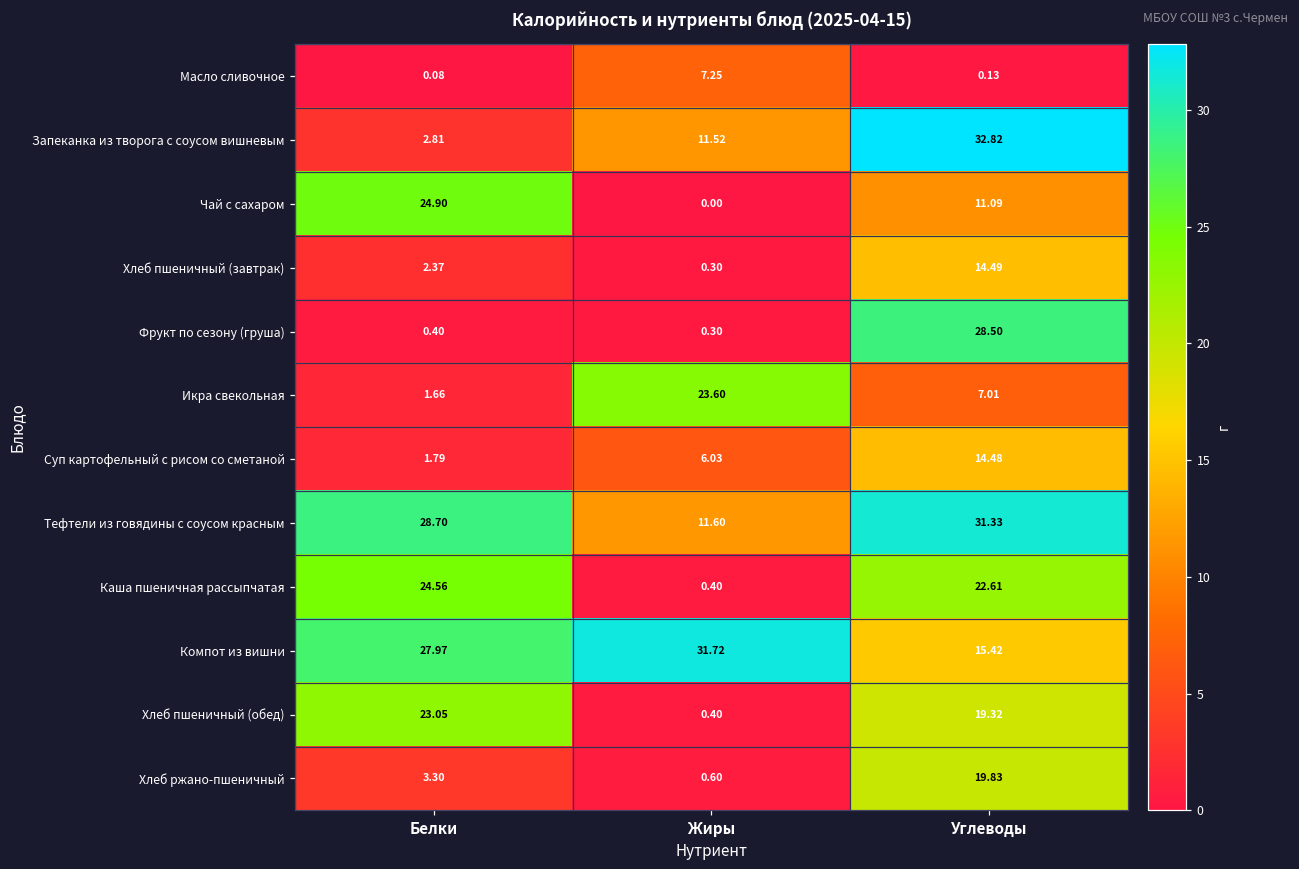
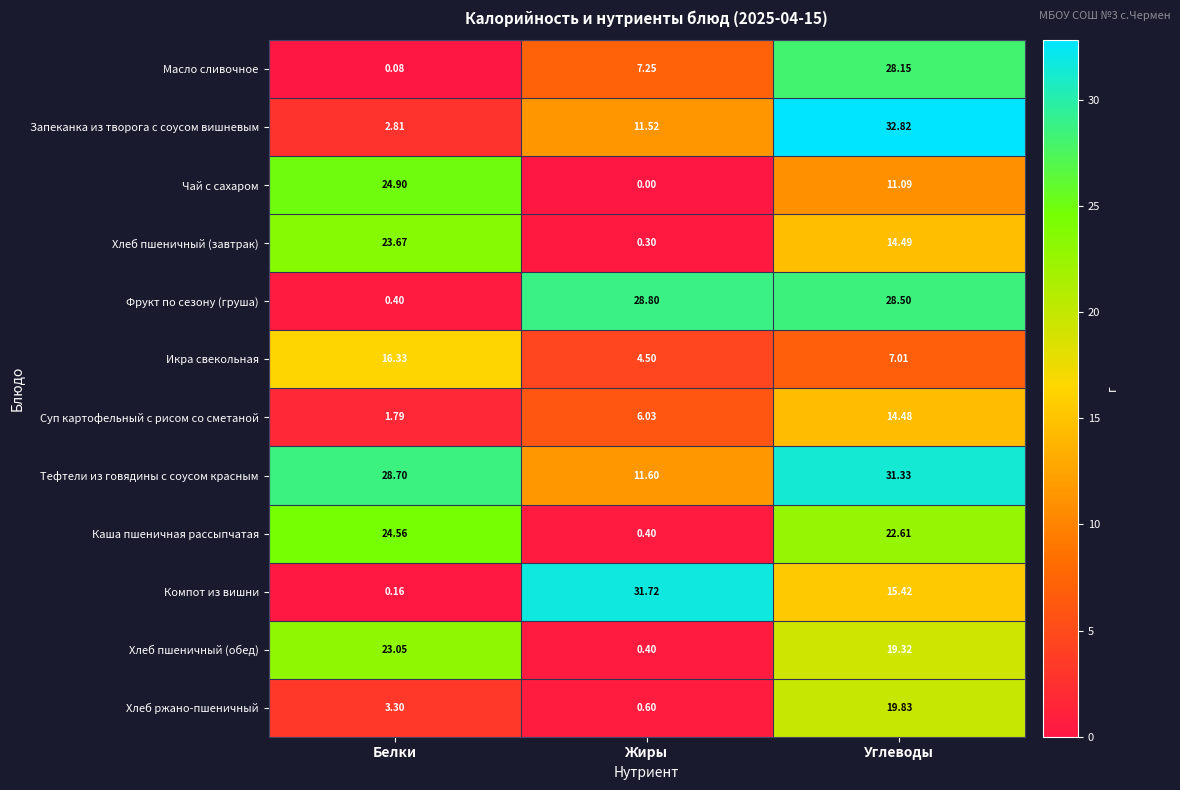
  {
    "Масло сливочное": {
      "Белки": 0.08,
      "Жиры": 7.25,
-     "Углеводы": 0.13
+     "Углеводы": 28.15
    },
    "Запеканка из творога с соусом вишневым": {
      "Белки": 2.81,
      "Жиры": 11.52,
      "Углеводы": 32.82
    },
    "Чай с сахаром": {
      "Белки": 24.90,
      "Жиры": 0.00,
      "Углеводы": 11.09
    },
    "Хлеб пшеничный (завтрак)": {
-     "Белки": 2.37,
+     "Белки": 23.67,
      "Жиры": 0.30,
      "Углеводы": 14.49
    },
    "Фрукт по сезону (груша)": {
      "Белки": 0.40,
-     "Жиры": 0.30,
+     "Жиры": 28.80,
      "Углеводы": 28.50
    },
    "Икра свекольная": {
-     "Белки": 1.66,
-     "Жиры": 23.60,
+     "Белки": 16.33,
+     "Жиры": 4.50,
      "Углеводы": 7.01
    },
    "Суп картофельный с рисом со сметаной": {
      "Белки": 1.79,
      "Жиры": 6.03,
      "Углеводы": 14.48
    },
    "Тефтели из говядины с соусом красным": {
      "Белки": 28.70,
      "Жиры": 11.60,
      "Углеводы": 31.33
    },
    "Каша пшеничная рассыпчатая": {
      "Белки": 24.56,
      "Жиры": 0.40,
      "Углеводы": 22.61
    },
    "Компот из вишни": {
-     "Белки": 27.97,
+     "Белки": 0.16,
      "Жиры": 31.72,
      "Углеводы": 15.42
    },
    "Хлеб пшеничный (обед)": {
      "Белки": 23.05,
      "Жиры": 0.40,
      "Углеводы": 19.32
    },
    "Хлеб ржано-пшеничный": {
      "Белки": 3.30,
      "Жиры": 0.60,
      "Углеводы": 19.83
    }
  }
